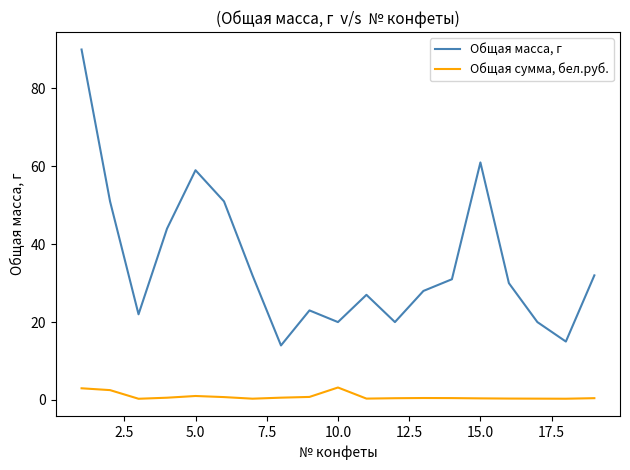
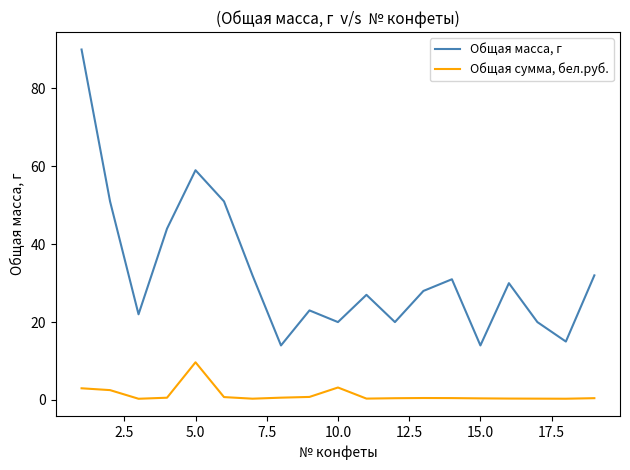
  {
    "Общая масса, г": {
      "5.0": 59,
      "10.0": 20,
-     "15.0": 61
+     "15.0": 14
    },
    "Общая сумма, бел.руб.": {
-     "5.0": 1,
+     "5.0": 10,
      "10.0": 3,
      "15.0": 0
    }
  }
